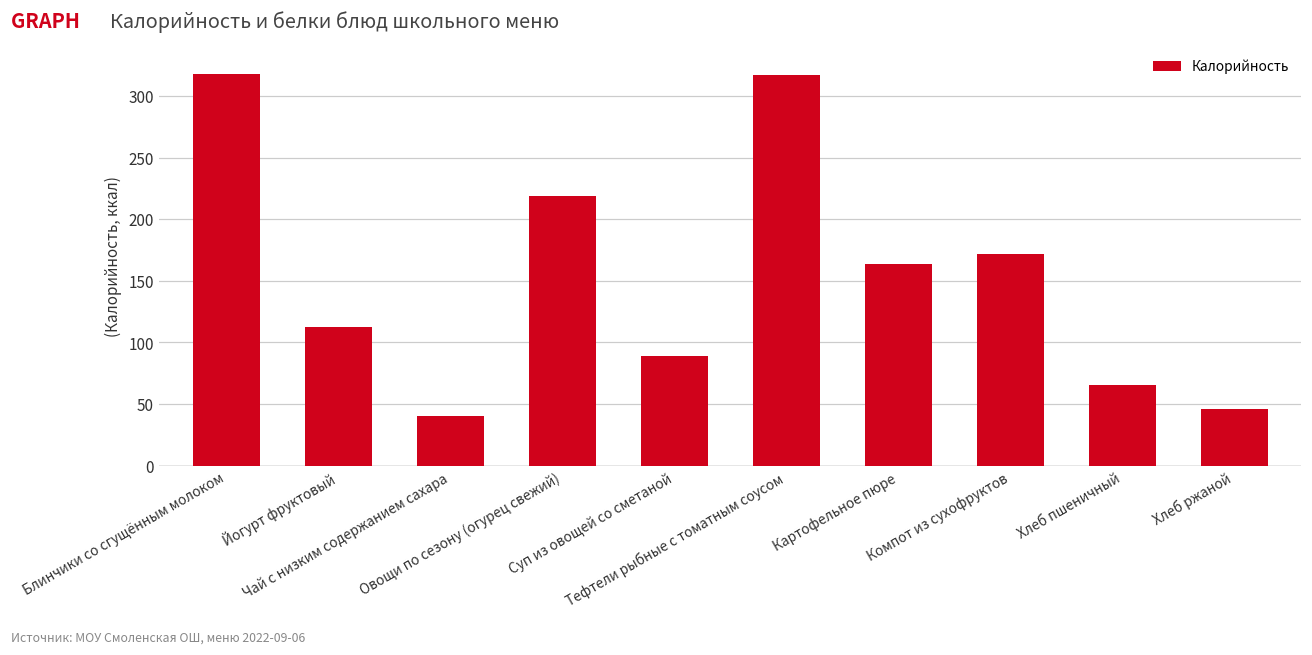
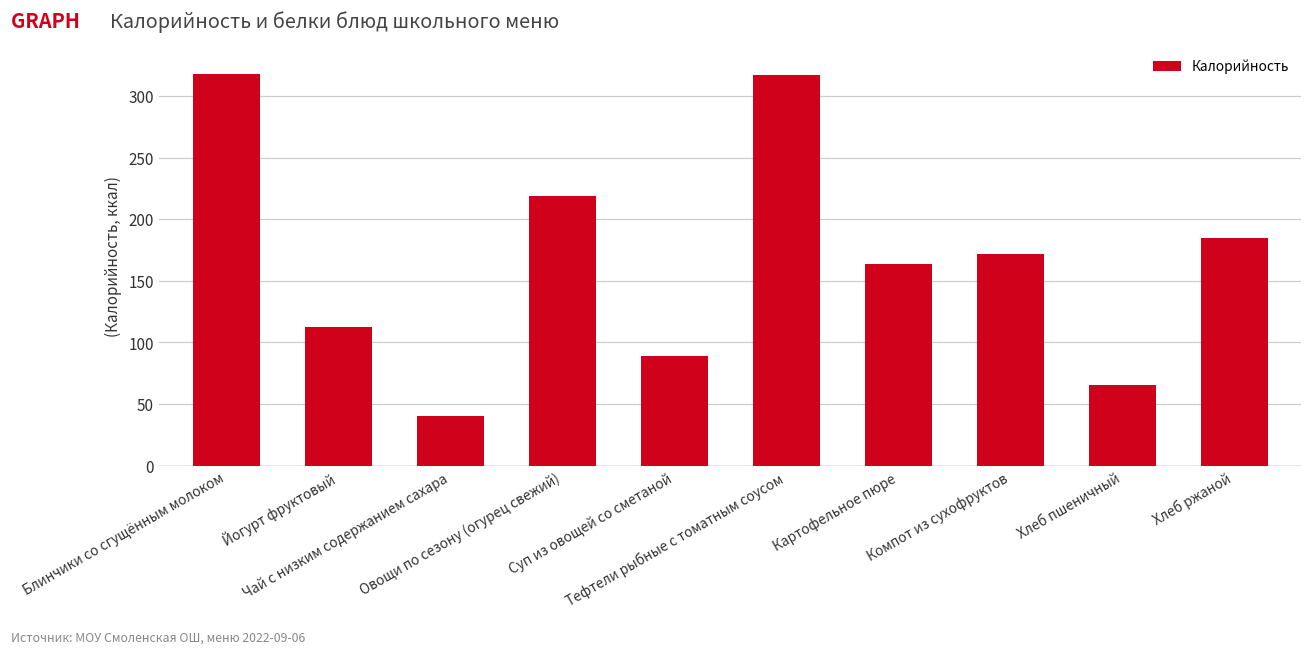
  {
    "Блинчики со сгущённым молоком": 318,
    "Йогурт фруктовый": 113,
    "Чай с низким содержанием сахара": 40,
    "Овощи по сезону (огурец свежий)": 219,
    "Суп из овощей со сметаной": 89,
    "Тефтели рыбные с томатным соусом": 317,
    "Картофельное пюре": 164,
    "Компот из сухофруктов": 172,
    "Хлеб пшеничный": 66,
-   "Хлеб ржаной": 46
+   "Хлеб ржаной": 185
  }
